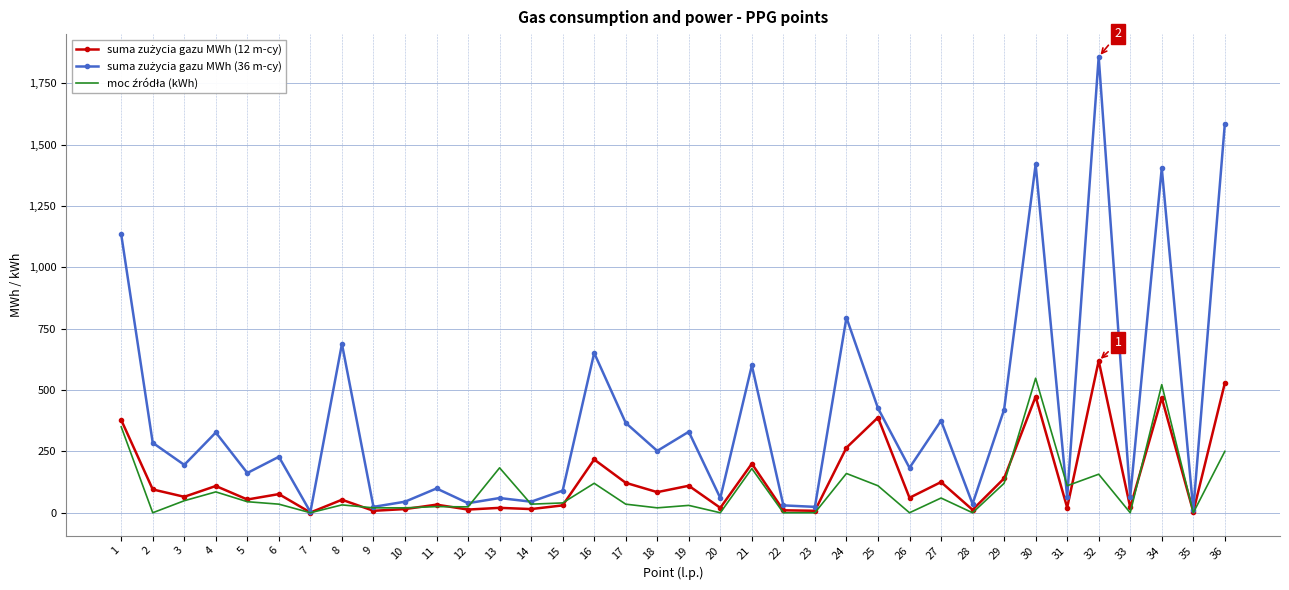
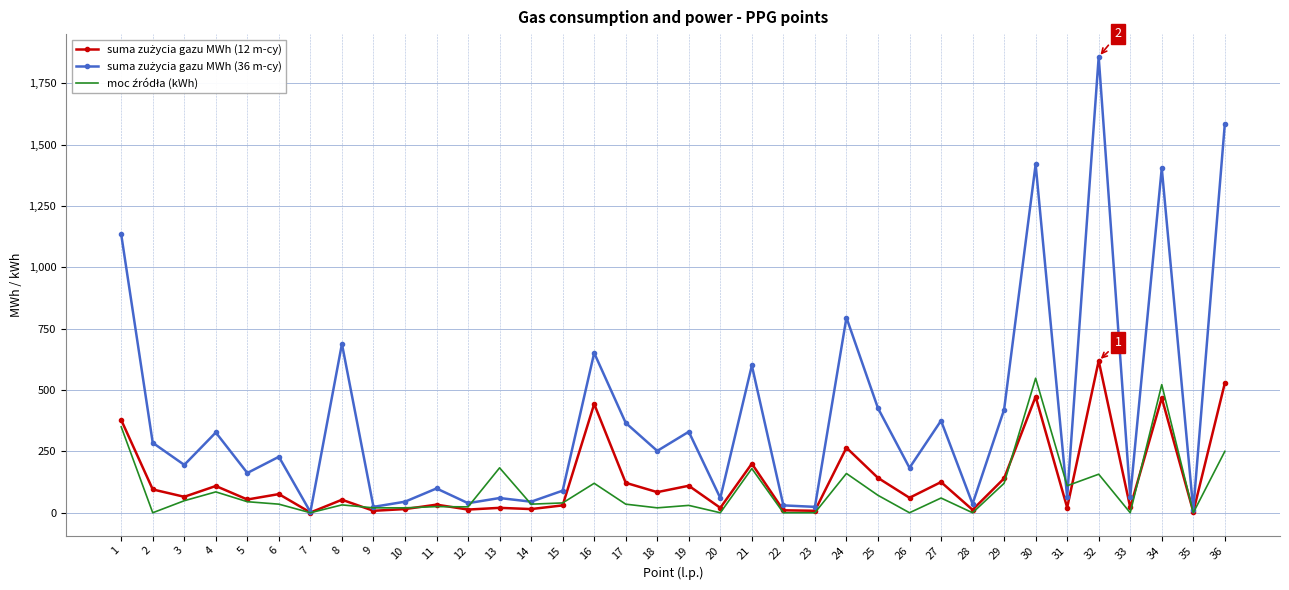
  {
    "suma zużycia gazu MWh (12 m-cy)": {
      "1": "380",
      "2": "100",
      "3": "70",
      "4": "110",
      "6": "80",
      "8": "50",
      "9": "10",
      "12": "10",
      "13": "20",
      "14": "20",
-     "16": "220",
+     "16": "440",
      "17": "120",
      "18": "80",
      "19": "110",
      "20": "20",
      "21": "200",
      "24": "270",
-     "25": "390",
+     "25": "140",
      "26": "60",
      "27": "130",
      "28": "10",
      "29": "140",
      "30": "470",
      "31": "20",
      "33": "20",
      "34": "470",
      "36": "530"
    },
    "suma zużycia gazu MWh (36 m-cy)": {
      "1": "1,130",
      "2": "290",
      "3": "200",
      "4": "330",
      "5": "160",
      "6": "230",
      "8": "690",
      "10": "50",
      "11": "100",
      "12": "40",
      "13": "60",
      "15": "90",
      "16": "650",
      "17": "370",
      "18": "250",
      "19": "330",
      "20": "60",
      "21": "600",
      "22": "30",
      "23": "20",
      "24": "800",
      "25": "430",
      "26": "180",
      "27": "380",
      "28": "40",
      "29": "420",
      "30": "1,420",
      "31": "60",
      "33": "70",
      "34": "1,400",
      "36": "1,580"
    },
    "moc źródła (kWh)": {
      "1": "350",
      "2": "0",
      "3": "50",
      "4": "90",
      "6": "40",
      "8": "30",
      "12": "20",
      "13": "180",
      "16": "120",
      "17": "40",
      "18": "20",
      "19": "30",
      "20": "0",
      "21": "180",
      "24": "160",
-     "25": "110",
+     "25": "70",
      "26": "0",
      "27": "60",
      "28": "0",
      "29": "120",
      "30": "550",
      "31": "110",
      "32": "160",
      "33": "0",
      "34": "520",
      "36": "250"
    }
  }
